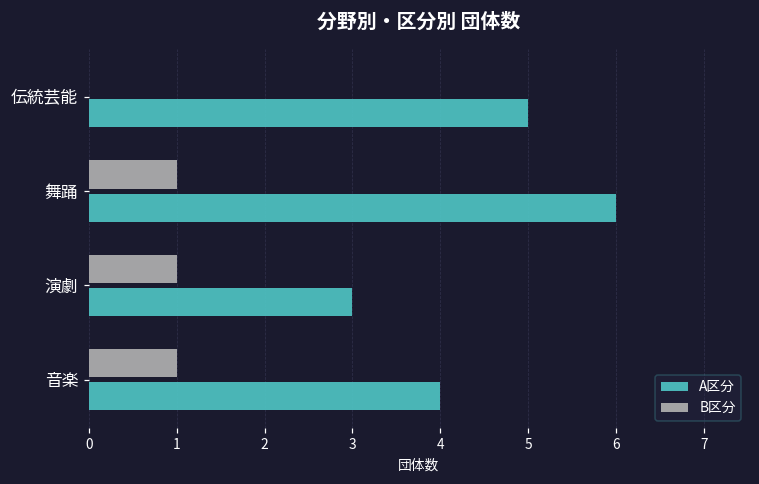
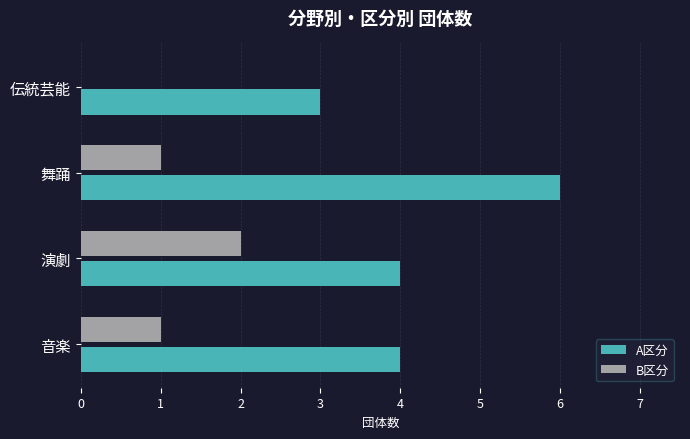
  {
    "A区分": {
-     "伝統芸能": 5,
+     "伝統芸能": 3,
      "舞踊": 6,
-     "演劇": 3,
+     "演劇": 4,
      "音楽": 4
    },
    "B区分": {
      "伝統芸能": 0,
      "舞踊": 1,
-     "演劇": 1,
+     "演劇": 2,
      "音楽": 1
    }
  }
